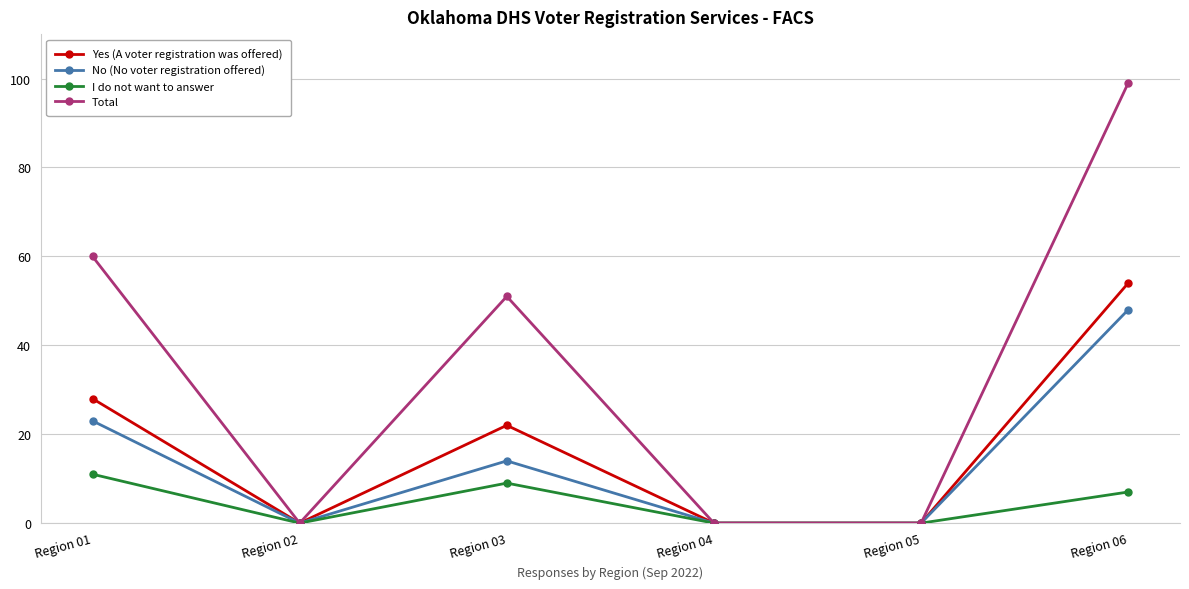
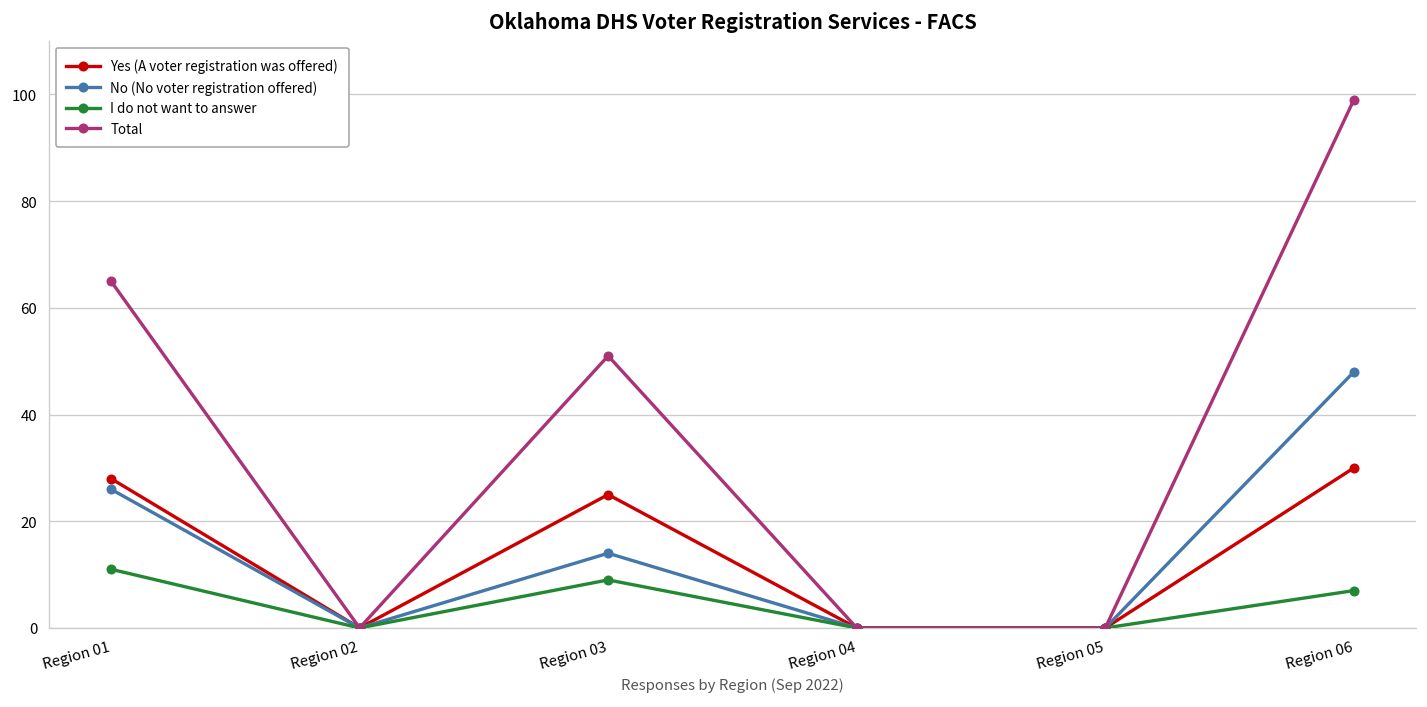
  {
    "Yes (A voter registration was offered)": {
      "Region 01": 28,
-     "Region 03": 22,
-     "Region 06": 54
+     "Region 03": 25,
+     "Region 06": 30
    },
    "No (No voter registration offered)": {
-     "Region 01": 23,
+     "Region 01": 26,
      "Region 03": 14,
      "Region 06": 48
    },
    "I do not want to answer": {
      "Region 01": 11,
      "Region 03": 9,
      "Region 06": 7
    },
    "Total": {
-     "Region 01": 60,
+     "Region 01": 65,
      "Region 03": 51,
      "Region 06": 99
    }
  }
